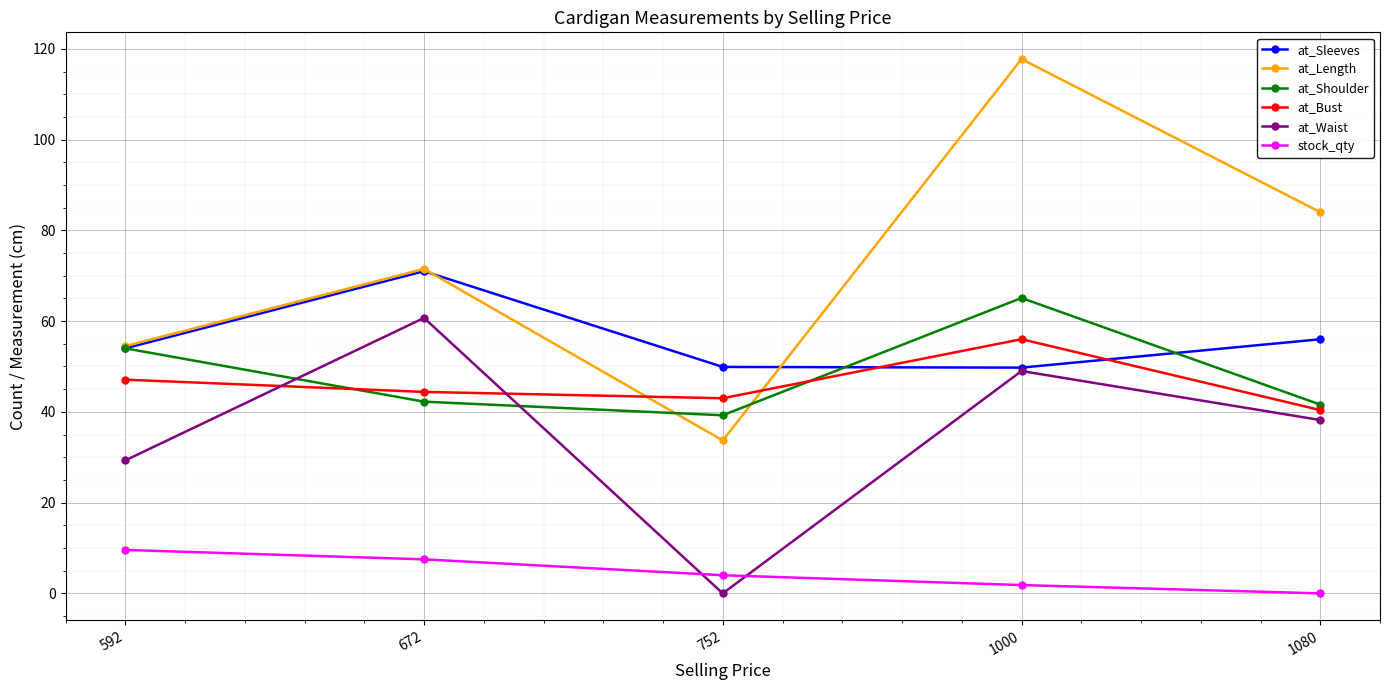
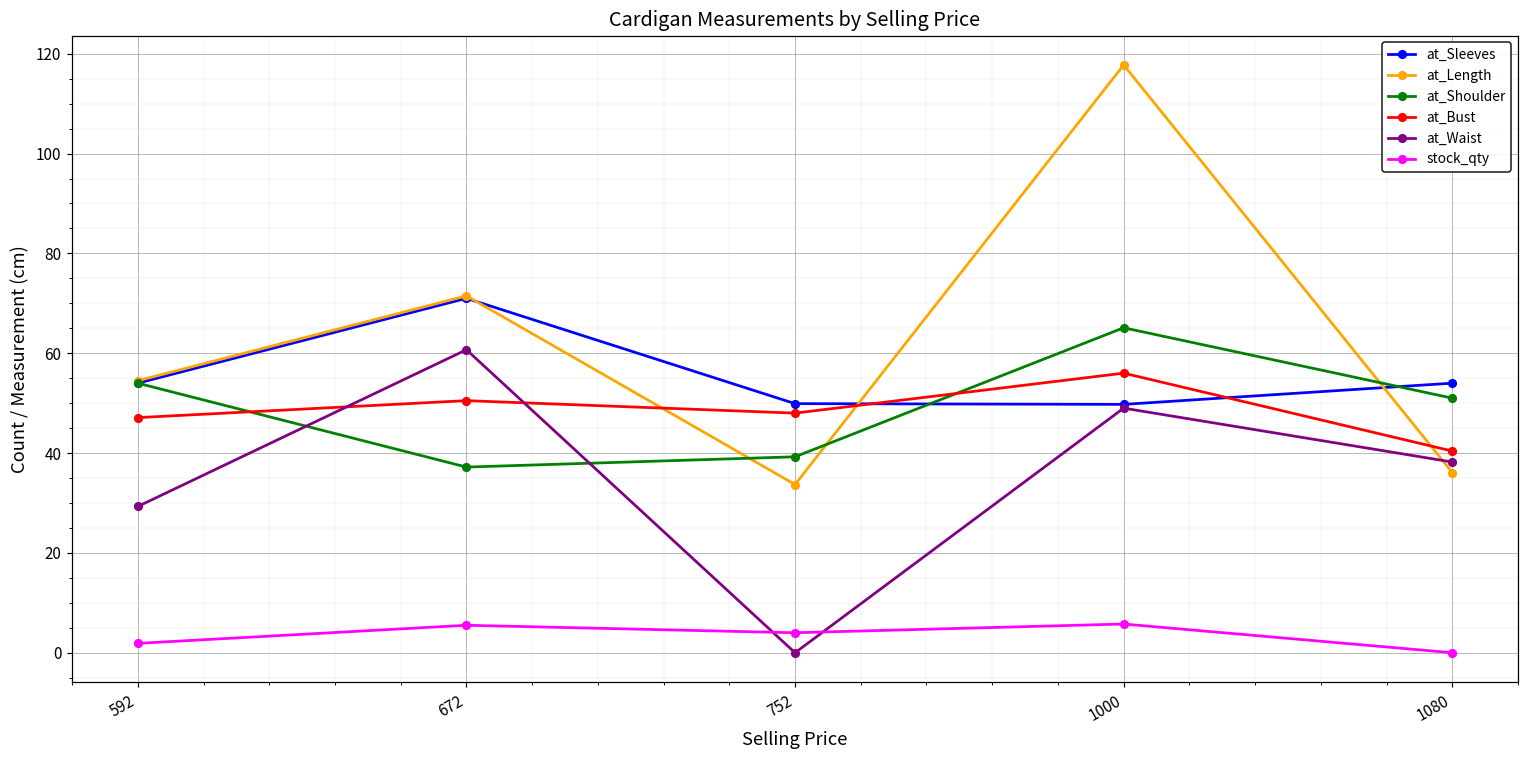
  {
    "at_Sleeves": {
      "752": 50,
      "1000": 50,
-     "1080": 56
+     "1080": 54
    },
    "at_Length": {
      "752": 34,
      "1000": 118,
-     "1080": 84
+     "1080": 36
    },
    "at_Shoulder": {
-     "672": 42,
+     "672": 37,
      "752": 39,
      "1000": 65,
-     "1080": 42
+     "1080": 51
    },
    "at_Bust": {
      "592": 47,
-     "672": 44,
-     "752": 43,
+     "672": 51,
+     "752": 48,
      "1000": 56,
      "1080": 40
    },
    "at_Waist": {
      "592": 29,
      "672": 61,
      "752": 0,
      "1000": 49,
      "1080": 38
    },
    "stock_qty": {
-     "592": 10,
-     "672": 8,
+     "592": 2,
+     "672": 6,
      "752": 4,
-     "1000": 2,
+     "1000": 6,
      "1080": 0
    }
  }
